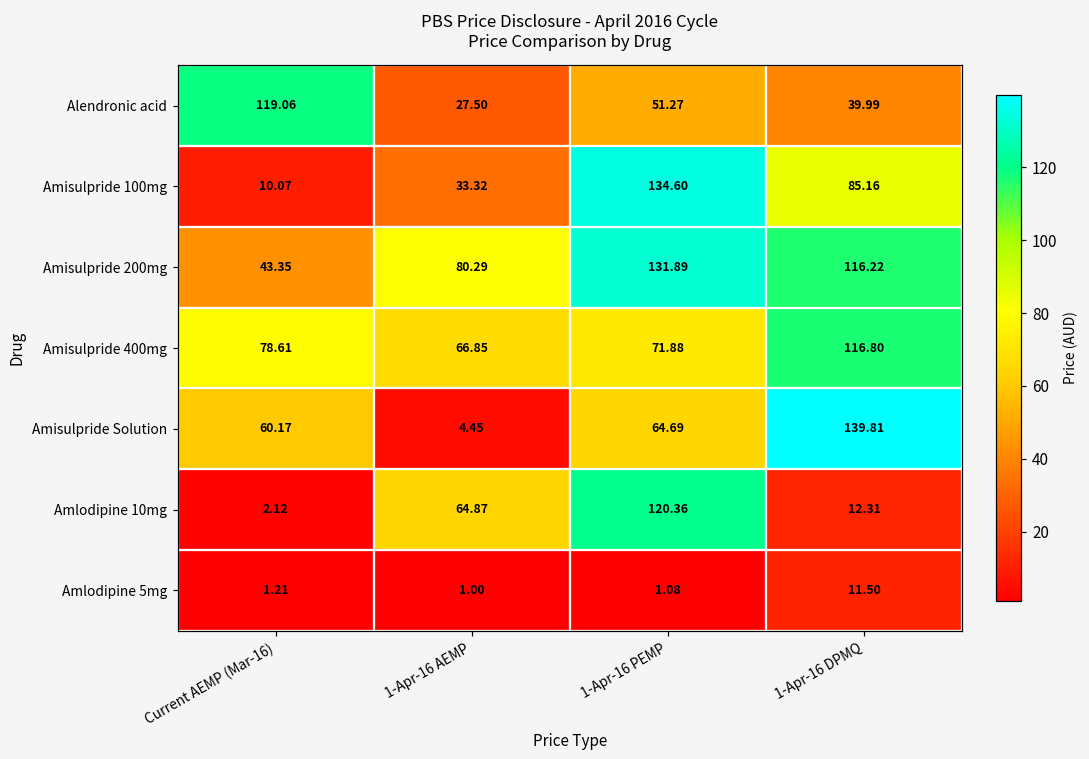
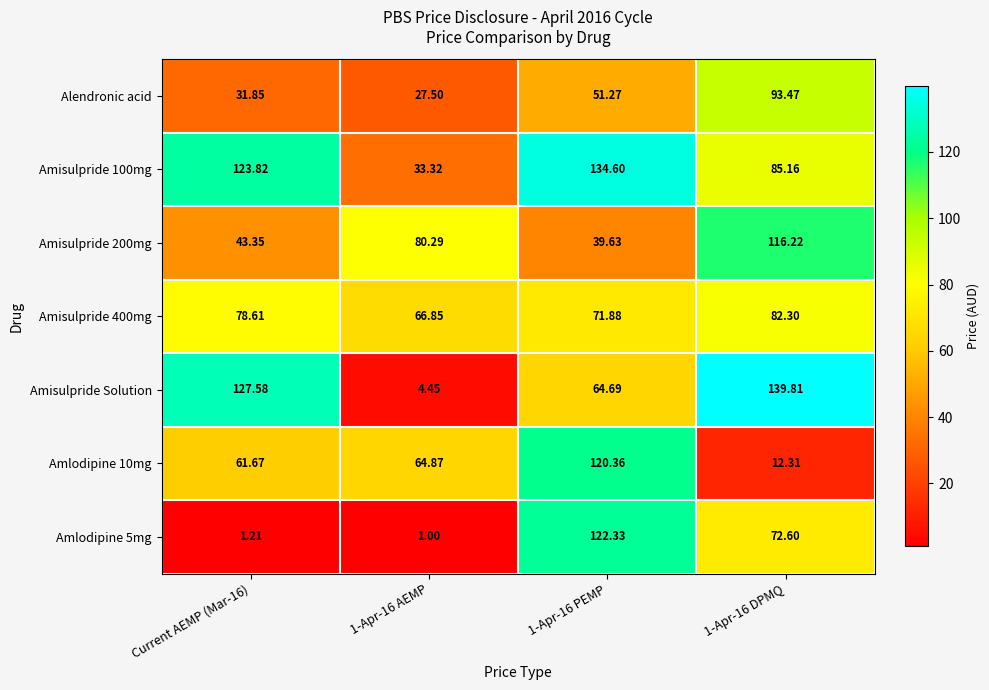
  {
    "Alendronic acid": {
-     "Current AEMP (Mar-16)": 119.06,
+     "Current AEMP (Mar-16)": 31.85,
      "1-Apr-16 AEMP": 27.50,
      "1-Apr-16 PEMP": 51.27,
-     "1-Apr-16 DPMQ": 39.99
+     "1-Apr-16 DPMQ": 93.47
    },
    "Amisulpride 100mg": {
-     "Current AEMP (Mar-16)": 10.07,
+     "Current AEMP (Mar-16)": 123.82,
      "1-Apr-16 AEMP": 33.32,
      "1-Apr-16 PEMP": 134.60,
      "1-Apr-16 DPMQ": 85.16
    },
    "Amisulpride 200mg": {
      "Current AEMP (Mar-16)": 43.35,
      "1-Apr-16 AEMP": 80.29,
-     "1-Apr-16 PEMP": 131.89,
+     "1-Apr-16 PEMP": 39.63,
      "1-Apr-16 DPMQ": 116.22
    },
    "Amisulpride 400mg": {
      "Current AEMP (Mar-16)": 78.61,
      "1-Apr-16 AEMP": 66.85,
      "1-Apr-16 PEMP": 71.88,
-     "1-Apr-16 DPMQ": 116.80
+     "1-Apr-16 DPMQ": 82.30
    },
    "Amisulpride Solution": {
-     "Current AEMP (Mar-16)": 60.17,
+     "Current AEMP (Mar-16)": 127.58,
      "1-Apr-16 AEMP": 4.45,
      "1-Apr-16 PEMP": 64.69,
      "1-Apr-16 DPMQ": 139.81
    },
    "Amlodipine 10mg": {
-     "Current AEMP (Mar-16)": 2.12,
+     "Current AEMP (Mar-16)": 61.67,
      "1-Apr-16 AEMP": 64.87,
      "1-Apr-16 PEMP": 120.36,
      "1-Apr-16 DPMQ": 12.31
    },
    "Amlodipine 5mg": {
      "Current AEMP (Mar-16)": 1.21,
      "1-Apr-16 AEMP": 1.00,
-     "1-Apr-16 PEMP": 1.08,
-     "1-Apr-16 DPMQ": 11.50
+     "1-Apr-16 PEMP": 122.33,
+     "1-Apr-16 DPMQ": 72.60
    }
  }
